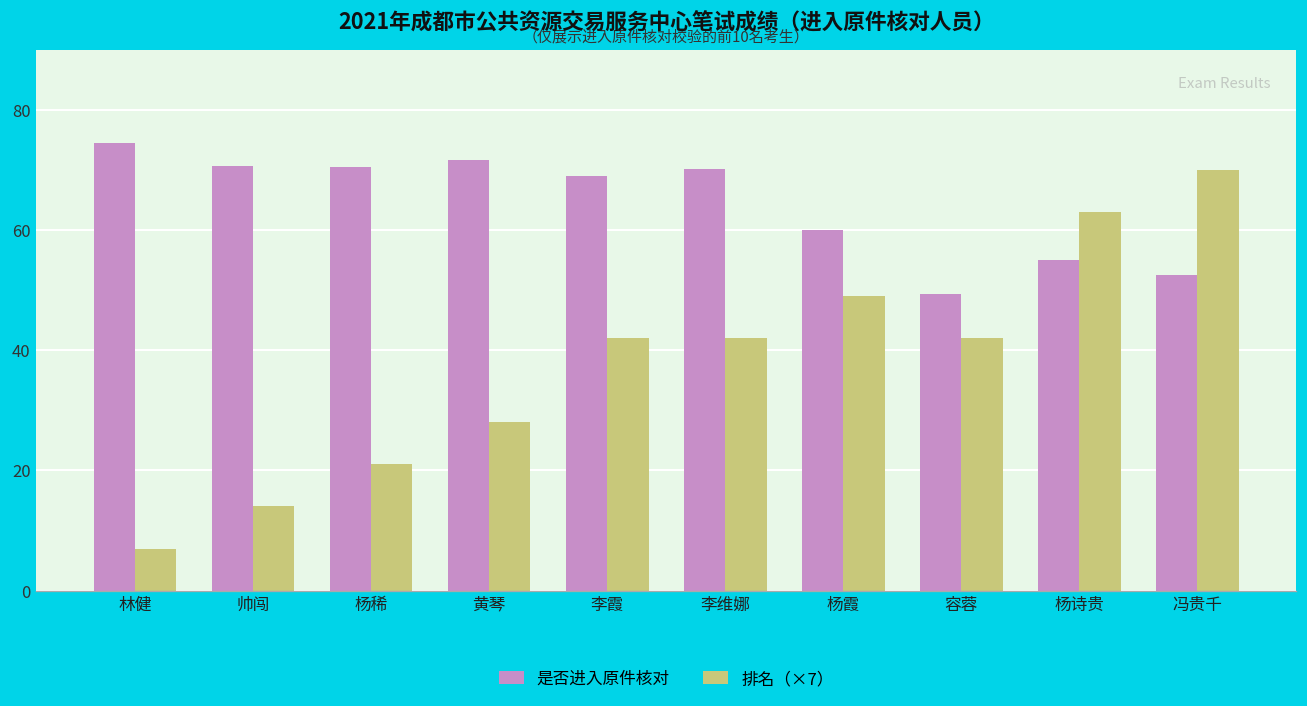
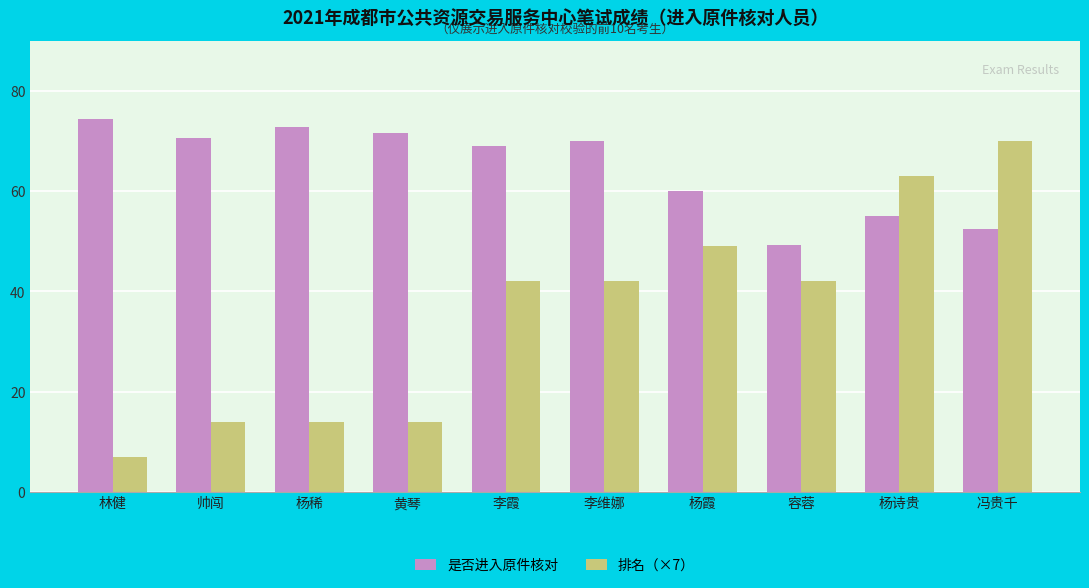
  {
    "是否进入原件核对": {
      "林健": 75,
      "帅闯": 71,
-     "杨稀": 71,
+     "杨稀": 73,
      "黄琴": 72,
      "李霞": 69,
      "李维娜": 70,
      "杨霞": 60,
      "容蓉": 49,
      "杨诗贵": 55,
      "冯贵千": 53
    },
    "排名（×7）": {
      "林健": 7,
      "帅闯": 14,
-     "杨稀": 21,
-     "黄琴": 28,
+     "杨稀": 14,
+     "黄琴": 14,
      "李霞": 42,
      "李维娜": 42,
      "杨霞": 49,
      "容蓉": 42,
      "杨诗贵": 63,
      "冯贵千": 70
    }
  }
